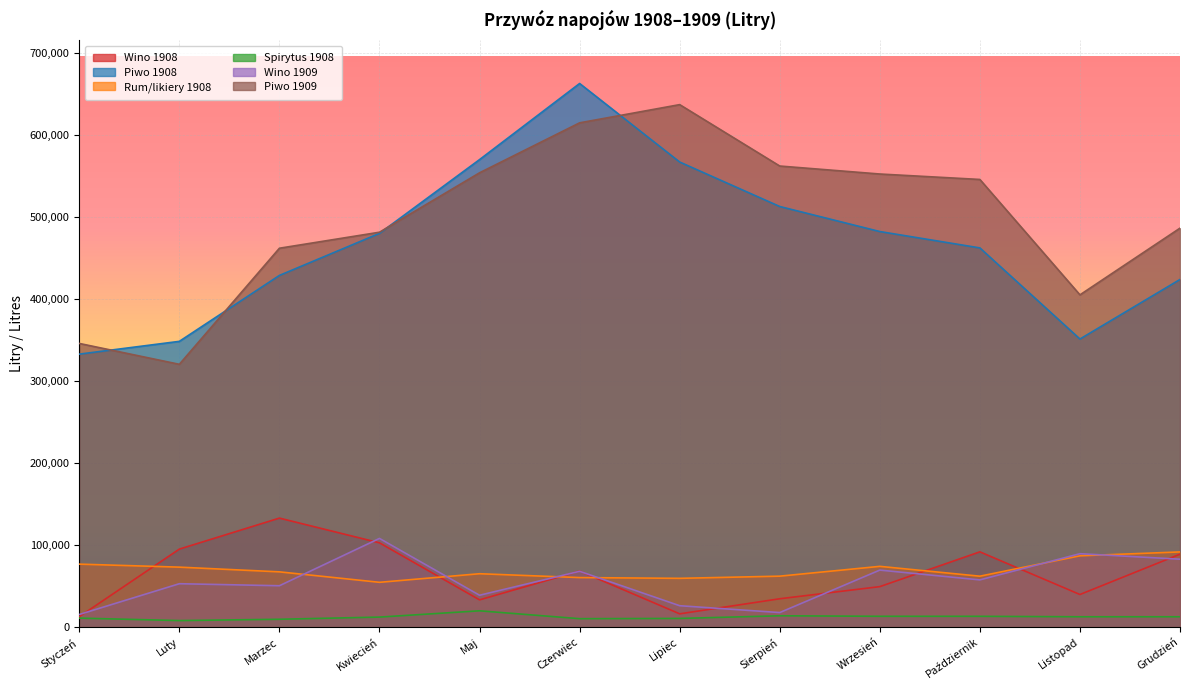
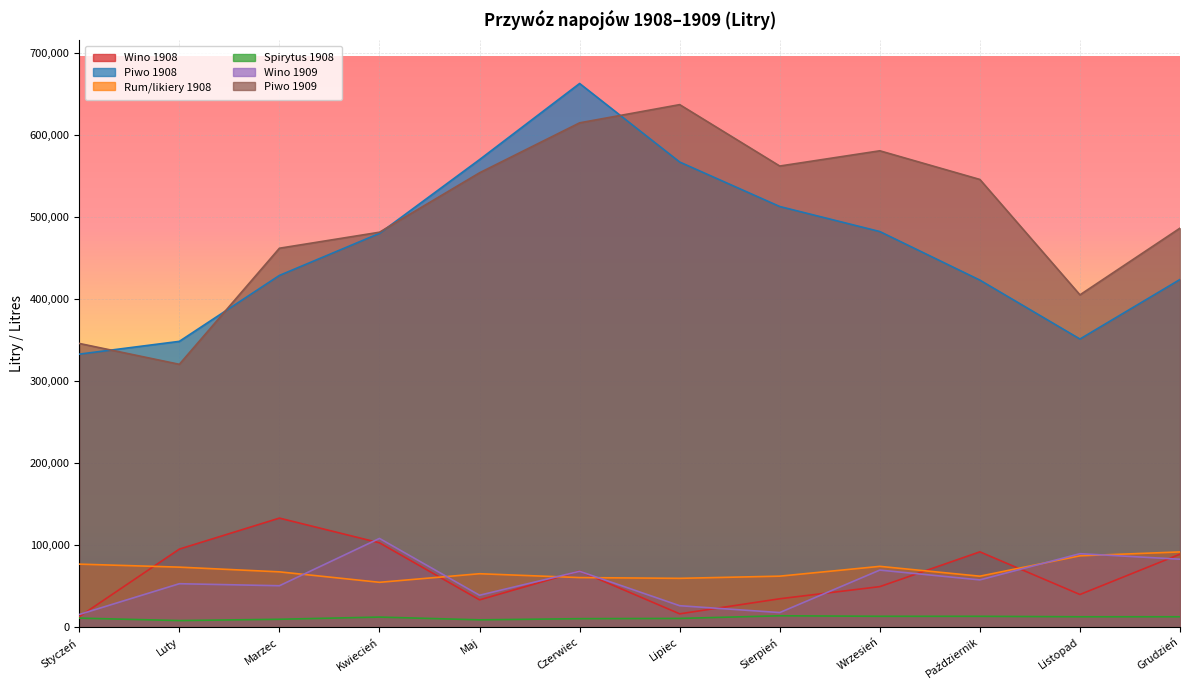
  {
    "Wino 1908": {
      "Luty": "100,000",
      "Marzec": "130,000",
      "Kwiecień": "100,000",
      "Maj": "30,000",
      "Lipiec": "20,000",
      "Sierpień": "30,000",
      "Wrzesień": "50,000",
      "Październik": "90,000",
      "Listopad": "40,000"
    },
    "Piwo 1908": {
      "Styczeń": "330,000",
      "Luty": "350,000",
      "Marzec": "430,000",
      "Maj": "570,000",
      "Czerwiec": "660,000",
      "Lipiec": "570,000",
      "Sierpień": "510,000",
      "Wrzesień": "480,000",
-     "Październik": "460,000",
+     "Październik": "420,000",
      "Listopad": "350,000",
      "Grudzień": "420,000"
    },
    "Rum/likiery 1908": {
      "Styczeń": "80,000",
      "Luty": "70,000",
      "Marzec": "70,000",
      "Kwiecień": "50,000",
      "Maj": "70,000",
      "Czerwiec": "60,000",
      "Lipiec": "60,000",
      "Sierpień": "60,000",
      "Wrzesień": "70,000",
      "Październik": "60,000"
    },
    "Spirytus 1908": {
      "Luty": "10,000",
      "Marzec": "10,000",
      "Kwiecień": "10,000",
-     "Maj": "20,000",
+     "Maj": "10,000",
      "Czerwiec": "10,000",
      "Lipiec": "10,000",
      "Sierpień": "10,000",
      "Wrzesień": "10,000",
      "Październik": "10,000",
      "Listopad": "10,000",
      "Grudzień": "10,000"
    },
    "Wino 1909": {
      "Luty": "50,000",
      "Marzec": "50,000",
      "Kwiecień": "110,000",
      "Maj": "40,000",
      "Lipiec": "30,000",
      "Sierpień": "20,000",
      "Wrzesień": "70,000",
      "Październik": "60,000",
      "Grudzień": "80,000"
    },
    "Piwo 1909": {
      "Styczeń": "350,000",
      "Luty": "320,000",
      "Marzec": "460,000",
      "Maj": "550,000",
      "Czerwiec": "610,000",
      "Lipiec": "640,000",
      "Sierpień": "560,000",
-     "Wrzesień": "550,000",
+     "Wrzesień": "580,000",
      "Październik": "550,000",
      "Listopad": "410,000",
      "Grudzień": "490,000"
    }
  }
